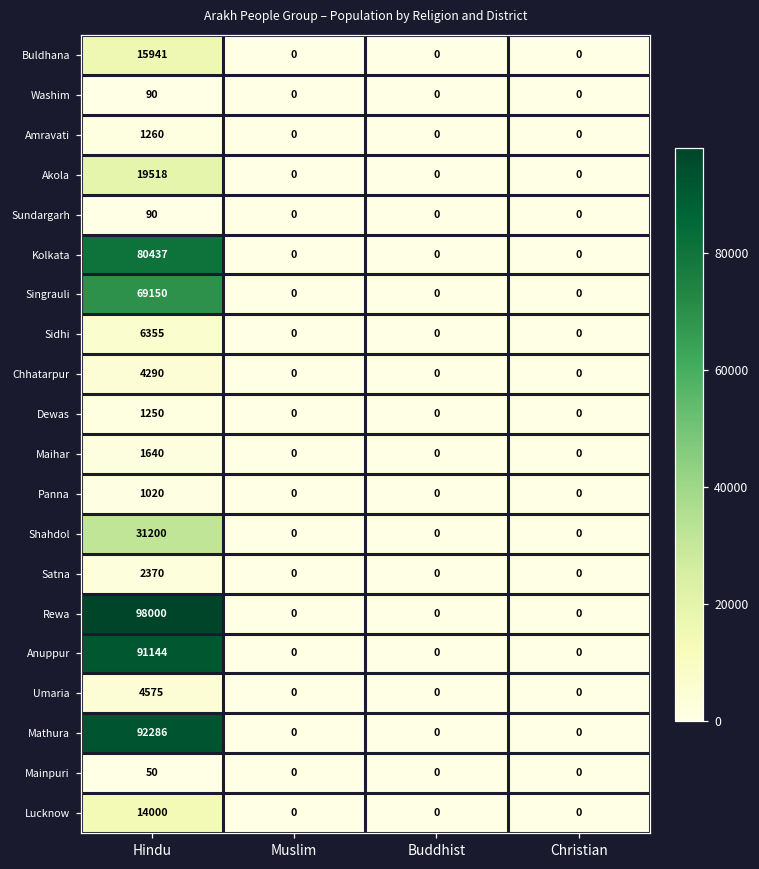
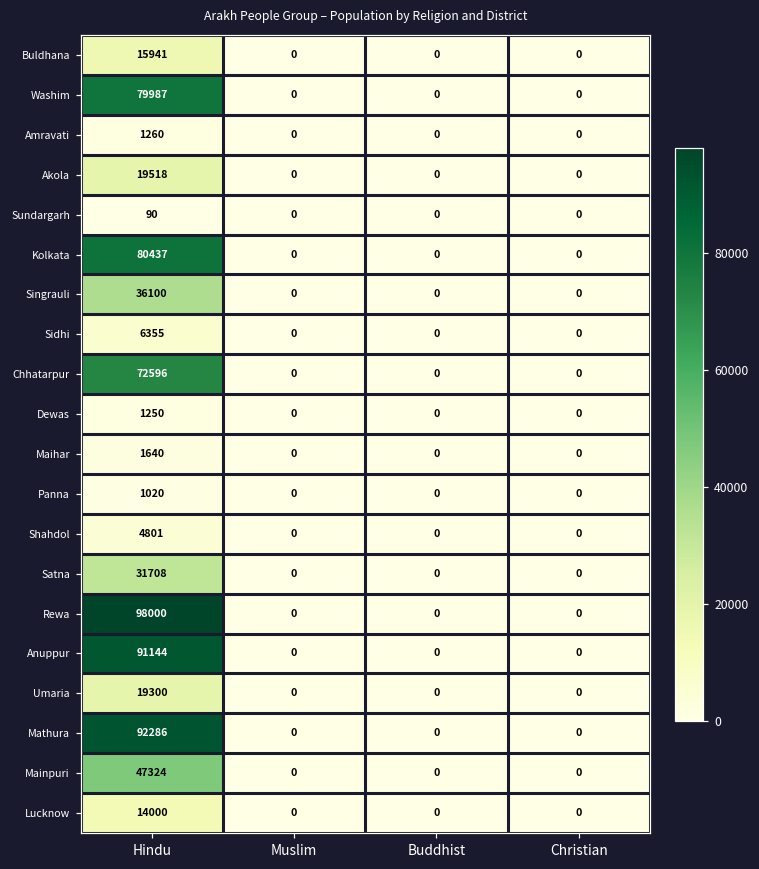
  {
    "Buldhana": {
      "Hindu": 15941,
      "Muslim": 0,
      "Buddhist": 0,
      "Christian": 0
    },
    "Washim": {
-     "Hindu": 90,
+     "Hindu": 79987,
      "Muslim": 0,
      "Buddhist": 0,
      "Christian": 0
    },
    "Amravati": {
      "Hindu": 1260,
      "Muslim": 0,
      "Buddhist": 0,
      "Christian": 0
    },
    "Akola": {
      "Hindu": 19518,
      "Muslim": 0,
      "Buddhist": 0,
      "Christian": 0
    },
    "Sundargarh": {
      "Hindu": 90,
      "Muslim": 0,
      "Buddhist": 0,
      "Christian": 0
    },
    "Kolkata": {
      "Hindu": 80437,
      "Muslim": 0,
      "Buddhist": 0,
      "Christian": 0
    },
    "Singrauli": {
-     "Hindu": 69150,
+     "Hindu": 36100,
      "Muslim": 0,
      "Buddhist": 0,
      "Christian": 0
    },
    "Sidhi": {
      "Hindu": 6355,
      "Muslim": 0,
      "Buddhist": 0,
      "Christian": 0
    },
    "Chhatarpur": {
-     "Hindu": 4290,
+     "Hindu": 72596,
      "Muslim": 0,
      "Buddhist": 0,
      "Christian": 0
    },
    "Dewas": {
      "Hindu": 1250,
      "Muslim": 0,
      "Buddhist": 0,
      "Christian": 0
    },
    "Maihar": {
      "Hindu": 1640,
      "Muslim": 0,
      "Buddhist": 0,
      "Christian": 0
    },
    "Panna": {
      "Hindu": 1020,
      "Muslim": 0,
      "Buddhist": 0,
      "Christian": 0
    },
    "Shahdol": {
-     "Hindu": 31200,
+     "Hindu": 4801,
      "Muslim": 0,
      "Buddhist": 0,
      "Christian": 0
    },
    "Satna": {
-     "Hindu": 2370,
+     "Hindu": 31708,
      "Muslim": 0,
      "Buddhist": 0,
      "Christian": 0
    },
    "Rewa": {
      "Hindu": 98000,
      "Muslim": 0,
      "Buddhist": 0,
      "Christian": 0
    },
    "Anuppur": {
      "Hindu": 91144,
      "Muslim": 0,
      "Buddhist": 0,
      "Christian": 0
    },
    "Umaria": {
-     "Hindu": 4575,
+     "Hindu": 19300,
      "Muslim": 0,
      "Buddhist": 0,
      "Christian": 0
    },
    "Mathura": {
      "Hindu": 92286,
      "Muslim": 0,
      "Buddhist": 0,
      "Christian": 0
    },
    "Mainpuri": {
-     "Hindu": 50,
+     "Hindu": 47324,
      "Muslim": 0,
      "Buddhist": 0,
      "Christian": 0
    },
    "Lucknow": {
      "Hindu": 14000,
      "Muslim": 0,
      "Buddhist": 0,
      "Christian": 0
    }
  }
